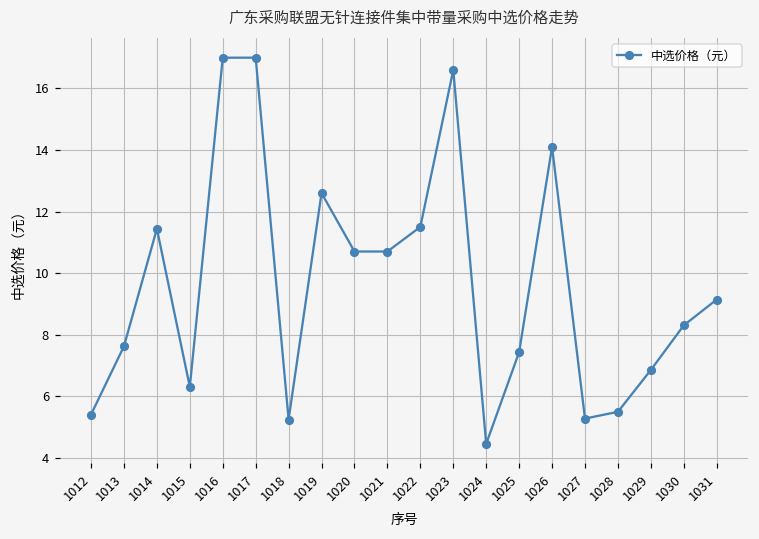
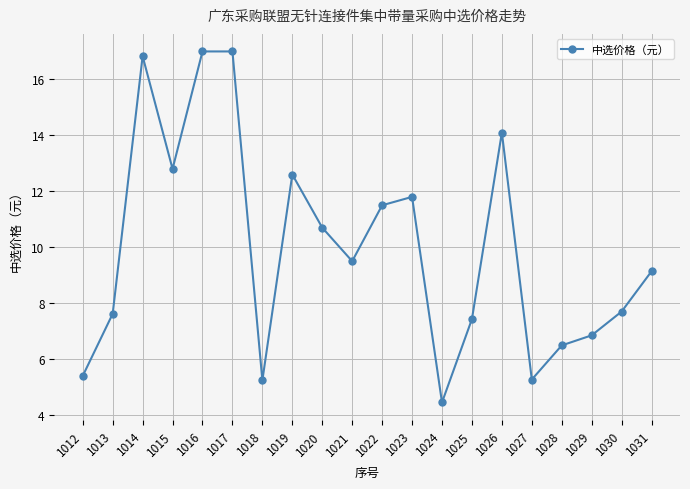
  {
    "1012": 5.4,
    "1013": 7.6,
-   "1014": 11.4,
-   "1015": 6.3,
+   "1014": 16.8,
+   "1015": 12.8,
    "1016": 17.0,
    "1017": 17.0,
    "1018": 5.2,
    "1019": 12.6,
    "1020": 10.7,
-   "1021": 10.7,
+   "1021": 9.5,
    "1022": 11.5,
-   "1023": 16.6,
+   "1023": 11.8,
    "1024": 4.5,
    "1025": 7.4,
    "1026": 14.1,
    "1027": 5.3,
-   "1028": 5.5,
+   "1028": 6.5,
    "1029": 6.9,
-   "1030": 8.3,
+   "1030": 7.7,
    "1031": 9.1
  }
